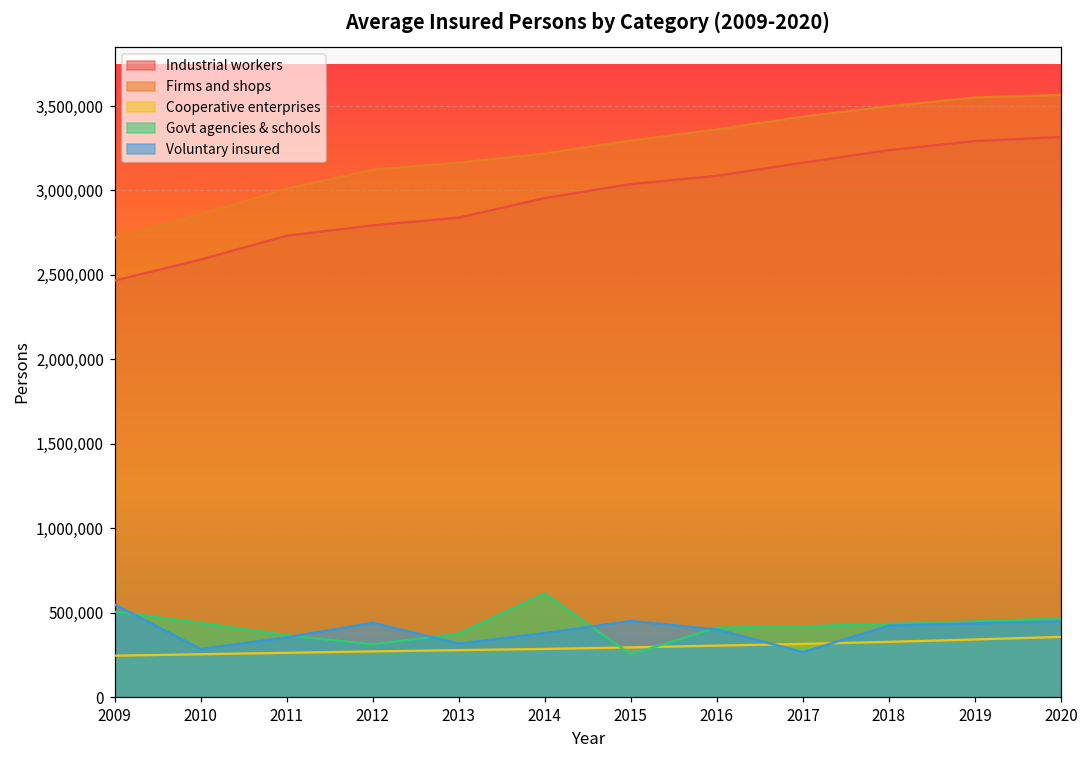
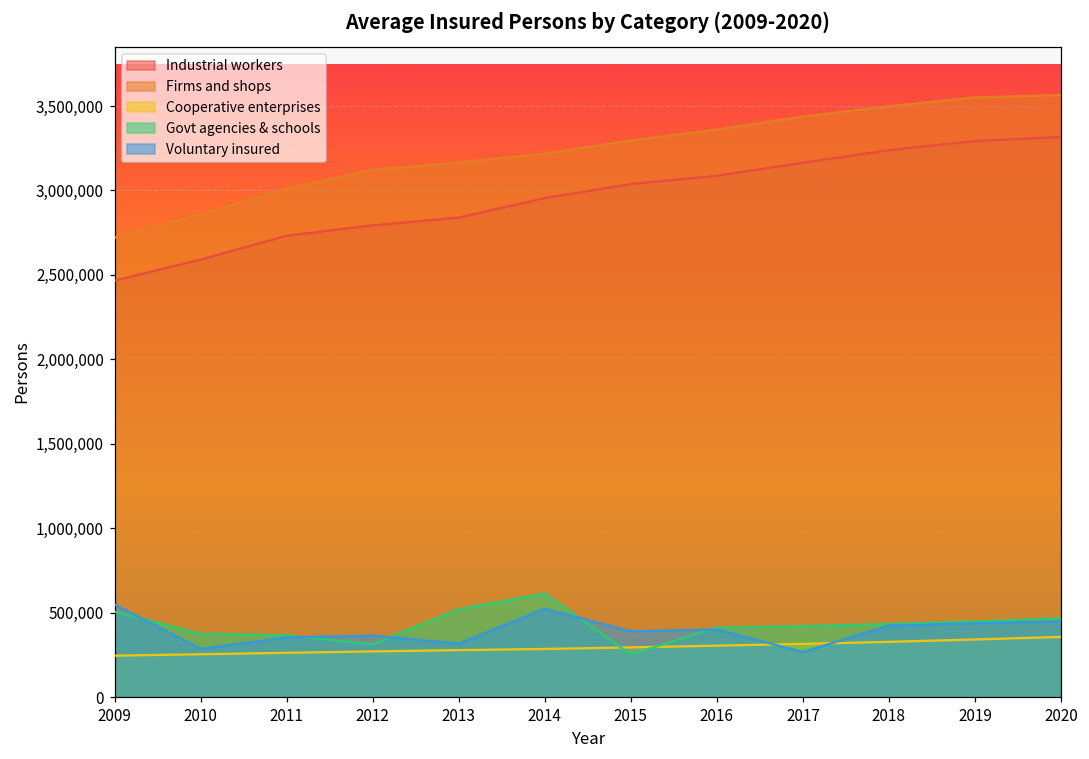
  {
    "Govt agencies & schools": {
      "2009": "510,000",
-     "2010": "440,000",
+     "2010": "380,000",
      "2012": "310,000",
-     "2013": "380,000",
+     "2013": "520,000",
      "2014": "610,000",
      "2015": "250,000",
      "2017": "420,000",
      "2020": "470,000"
    },
    "Voluntary insured": {
      "2009": "550,000",
      "2010": "280,000",
-     "2012": "440,000",
+     "2012": "360,000",
      "2013": "320,000",
-     "2014": "380,000",
-     "2015": "450,000",
+     "2014": "520,000",
+     "2015": "390,000",
      "2017": "270,000",
      "2020": "450,000"
    }
  }
